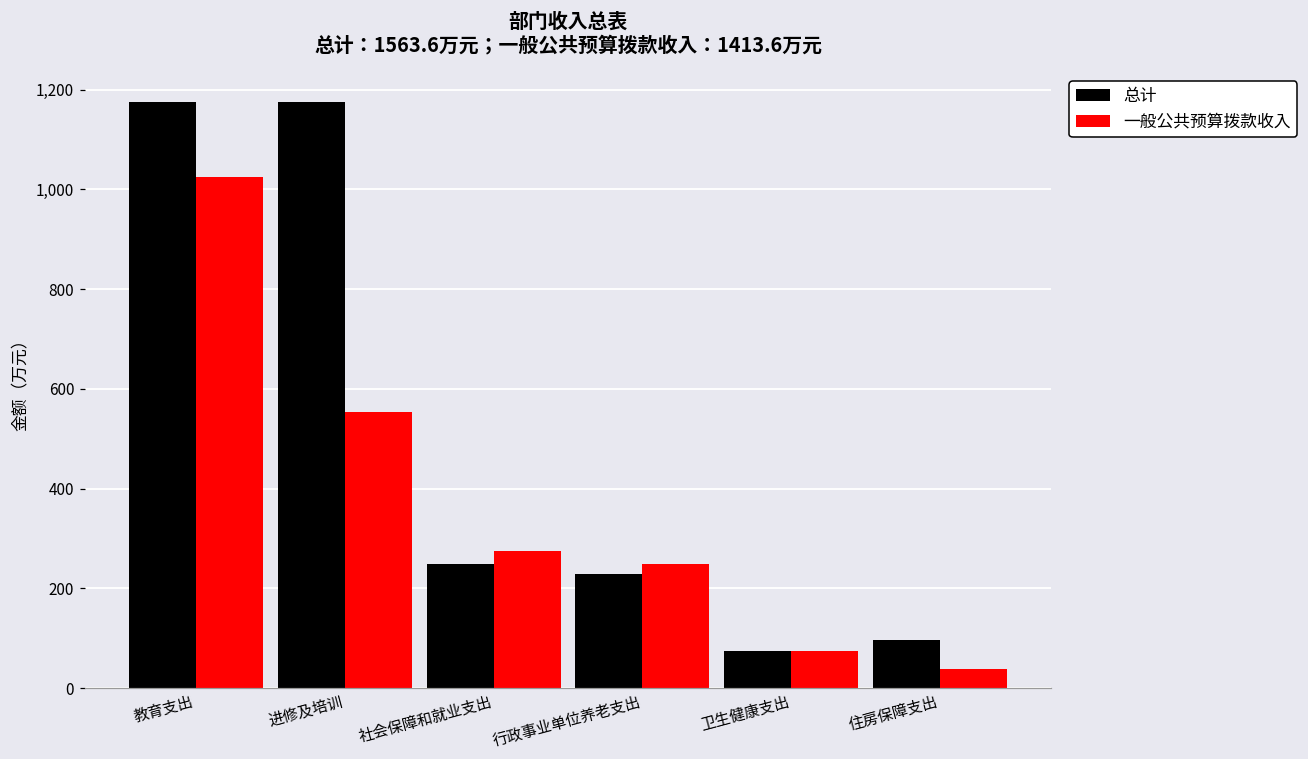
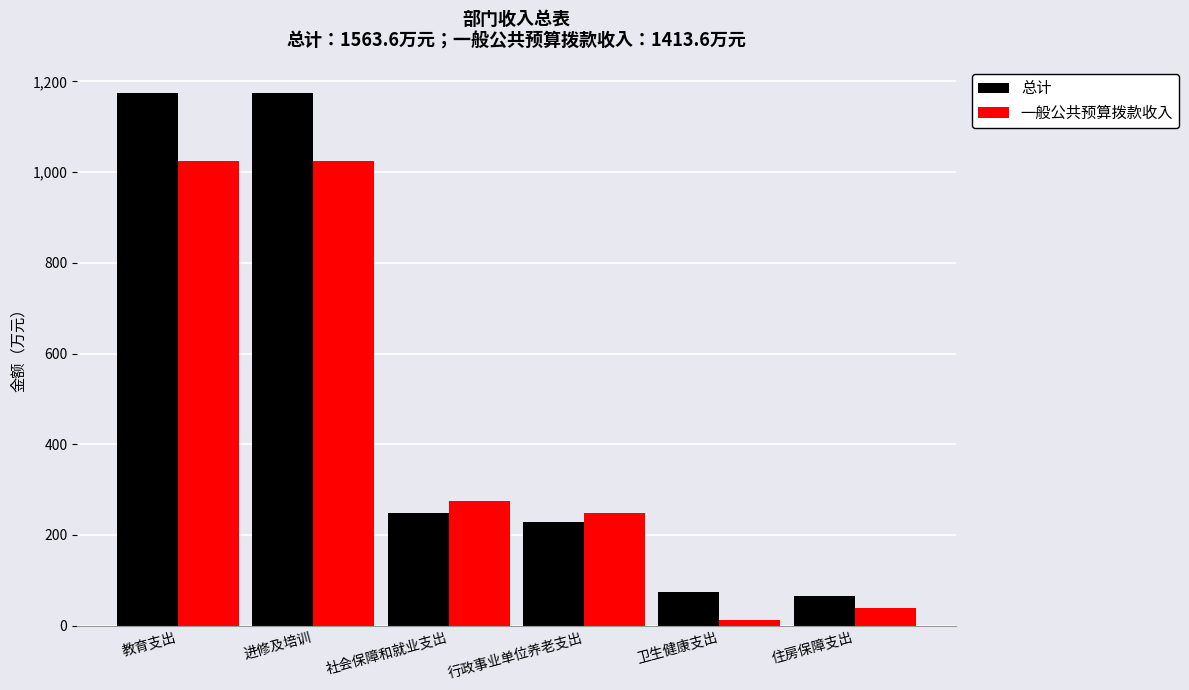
  {
    "总计": {
      "教育支出": "1,170",
      "进修及培训": "1,170",
      "社会保障和就业支出": "250",
      "行政事业单位养老支出": "230",
      "卫生健康支出": "80",
-     "住房保障支出": "100"
+     "住房保障支出": "60"
    },
    "一般公共预算拨款收入": {
      "教育支出": "1,020",
-     "进修及培训": "550",
+     "进修及培训": "1,020",
      "社会保障和就业支出": "270",
      "行政事业单位养老支出": "250",
-     "卫生健康支出": "80",
+     "卫生健康支出": "10",
      "住房保障支出": "40"
    }
  }
